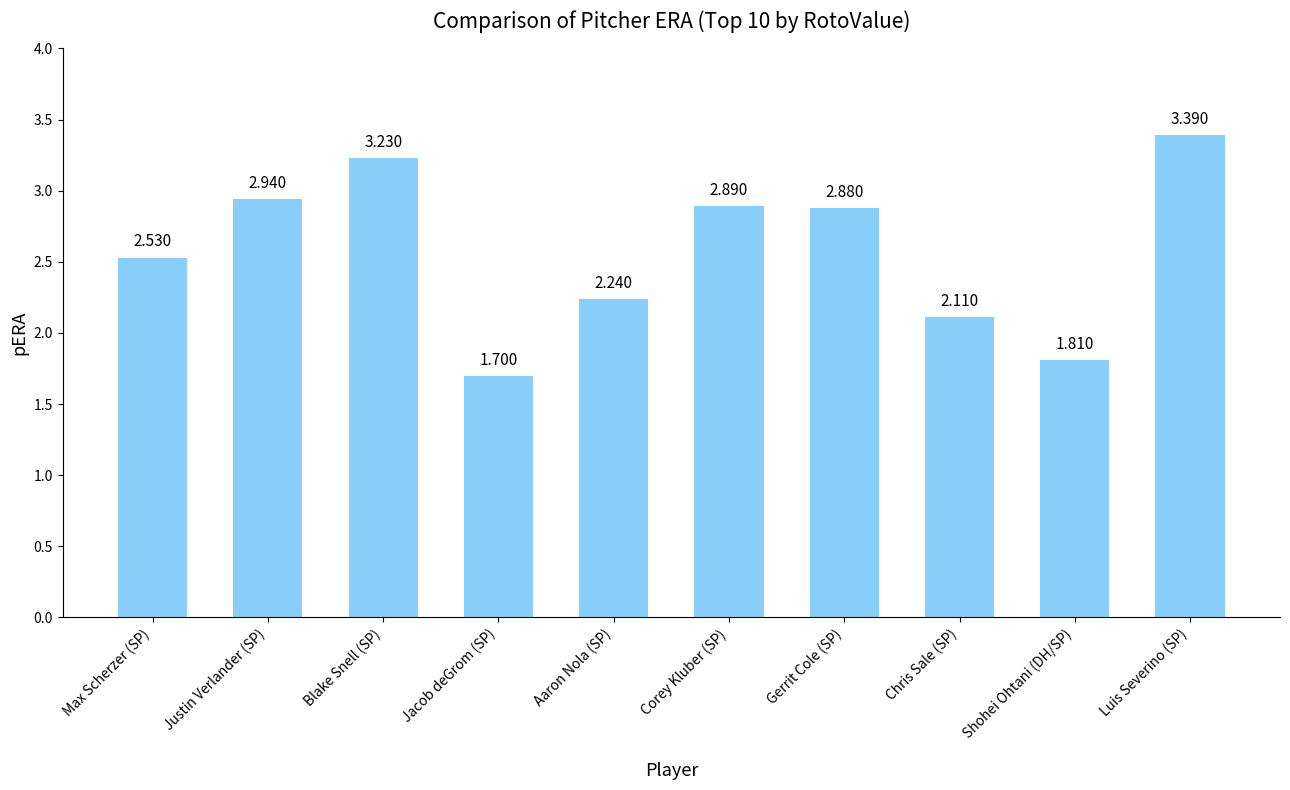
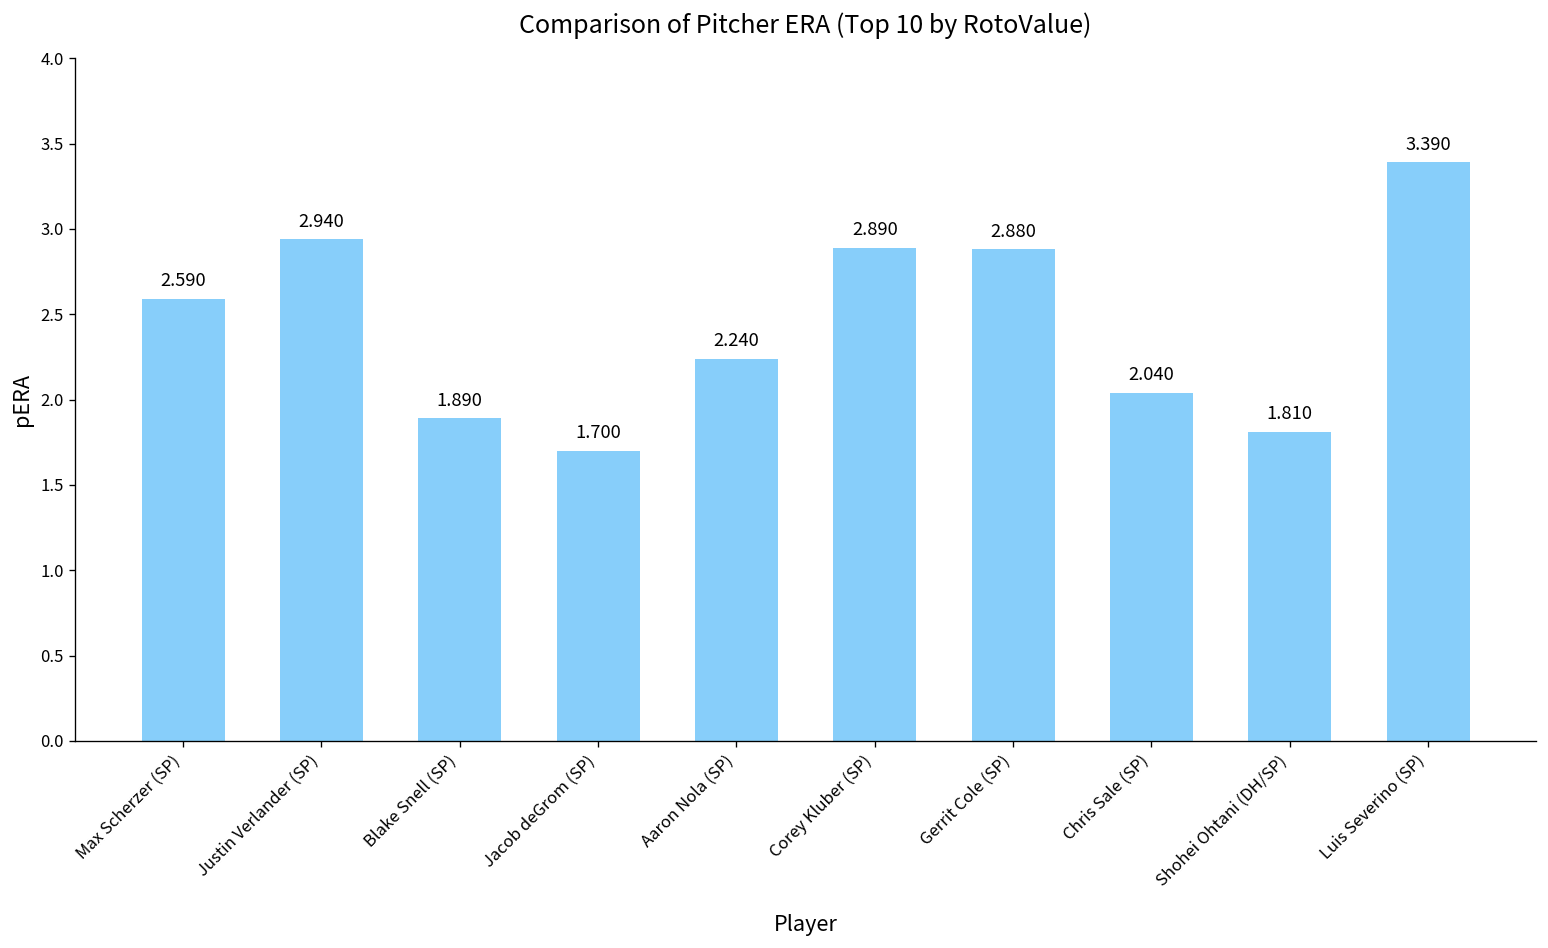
  {
-   "Max Scherzer (SP)": 2.530,
+   "Max Scherzer (SP)": 2.590,
    "Justin Verlander (SP)": 2.940,
-   "Blake Snell (SP)": 3.230,
+   "Blake Snell (SP)": 1.890,
    "Jacob deGrom (SP)": 1.700,
    "Aaron Nola (SP)": 2.240,
    "Corey Kluber (SP)": 2.890,
    "Gerrit Cole (SP)": 2.880,
-   "Chris Sale (SP)": 2.110,
+   "Chris Sale (SP)": 2.040,
    "Shohei Ohtani (DH/SP)": 1.810,
    "Luis Severino (SP)": 3.390
  }
